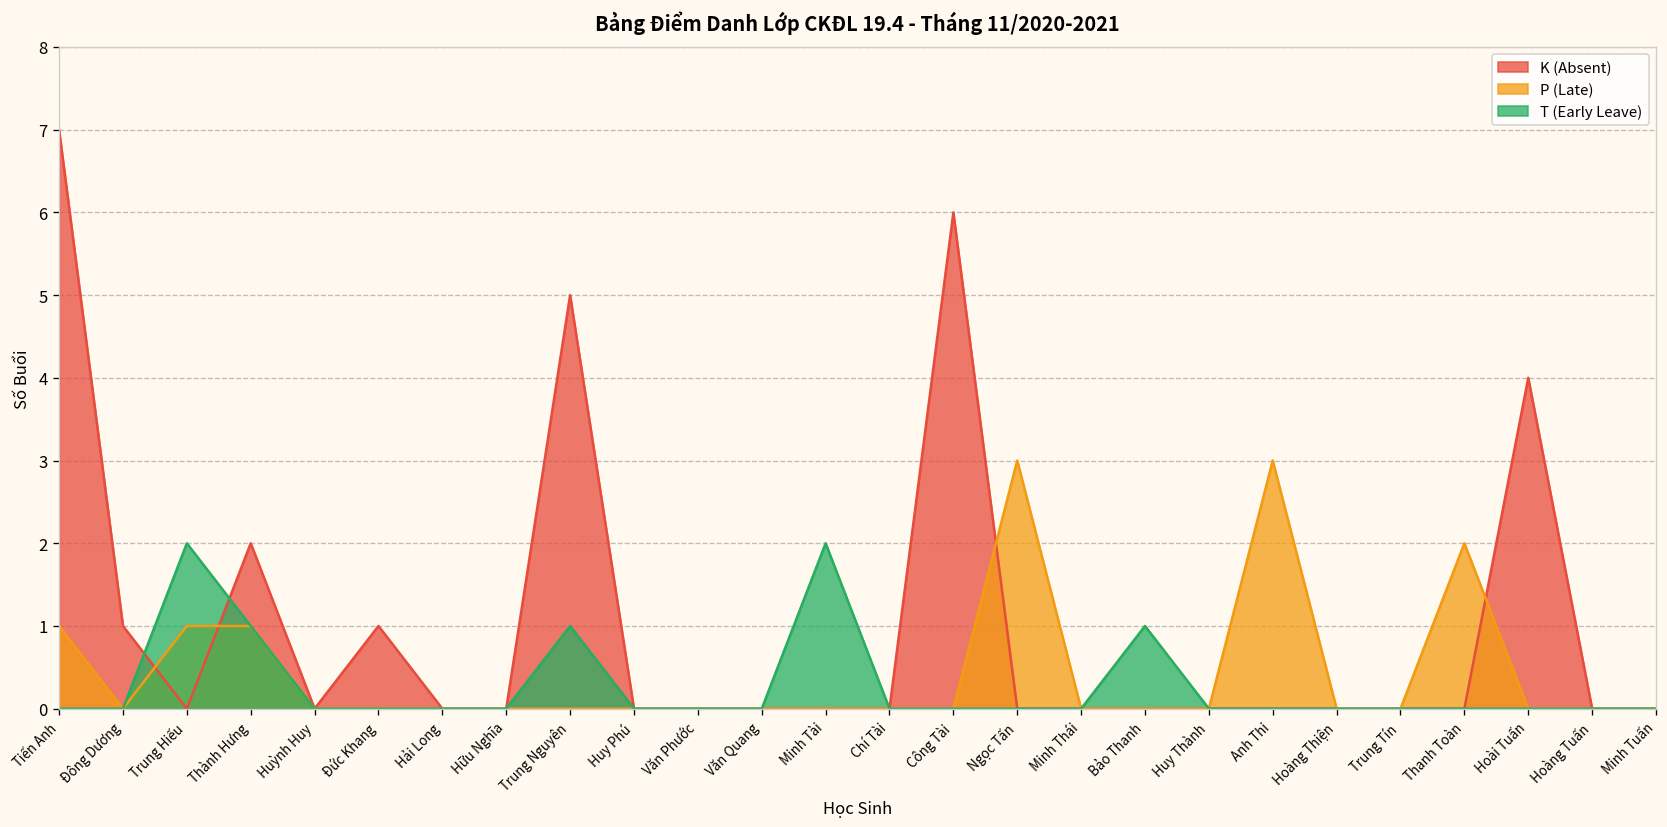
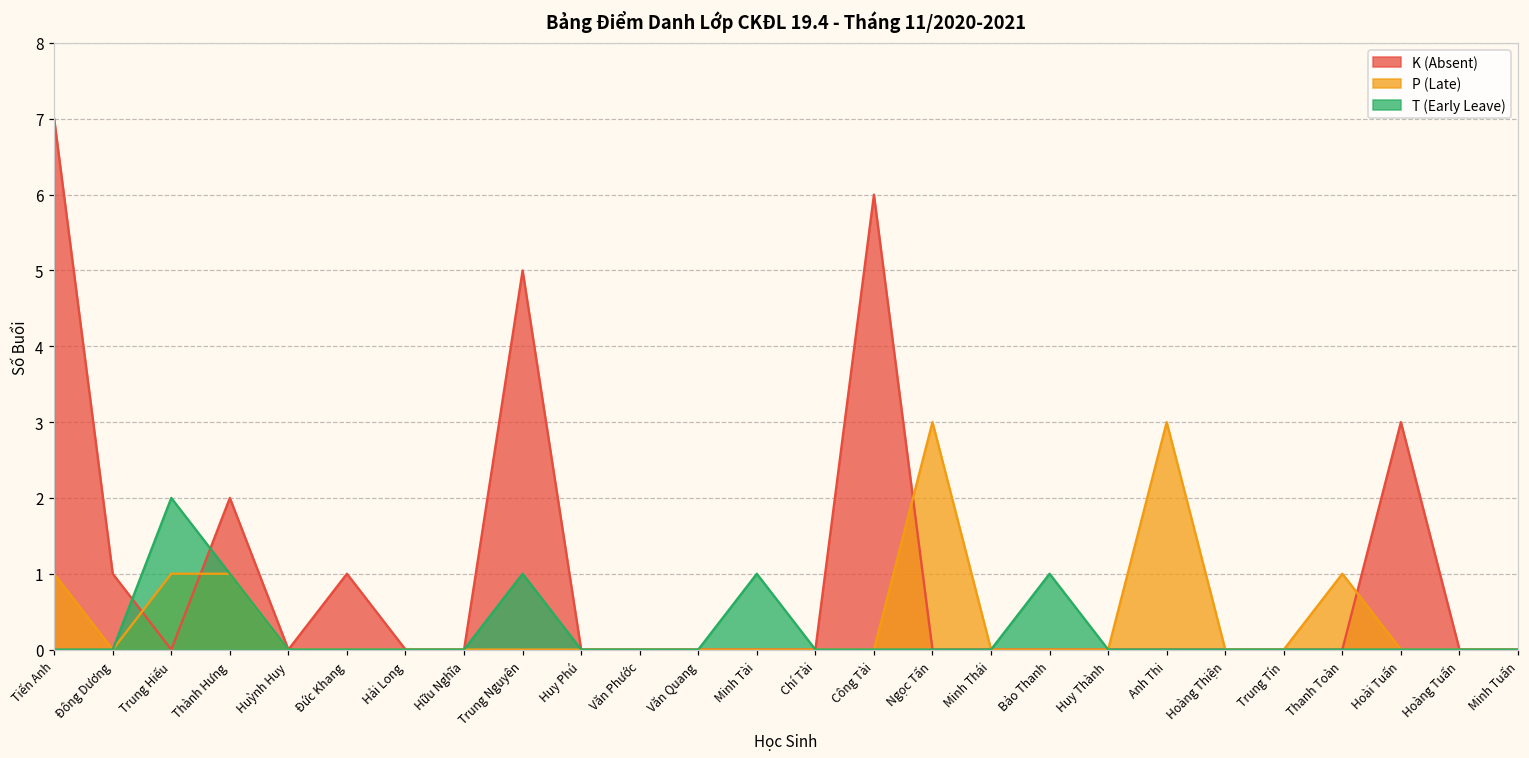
  {
    "K (Absent)": {
      "Tiến Anh": 7,
      "Đông Dương": 1,
      "Trung Hiếu": 0,
      "Thành Hưng": 2,
      "Đức Khang": 1,
      "Trung Nguyên": 5,
      "Công Tài": 6,
-     "Hoài Tuấn": 4
+     "Hoài Tuấn": 3
    },
    "P (Late)": {
      "Tiến Anh": 1,
      "Trung Hiếu": 1,
      "Trung Nguyên": 0,
      "Ngọc Tấn": 3,
      "Anh Thi": 3,
-     "Thanh Toàn": 2
+     "Thanh Toàn": 1
    },
    "T (Early Leave)": {
      "Tiến Anh": 0,
      "Trung Hiếu": 2,
      "Trung Nguyên": 1,
-     "Minh Tài": 2,
+     "Minh Tài": 1,
      "Bảo Thanh": 1
    }
  }
